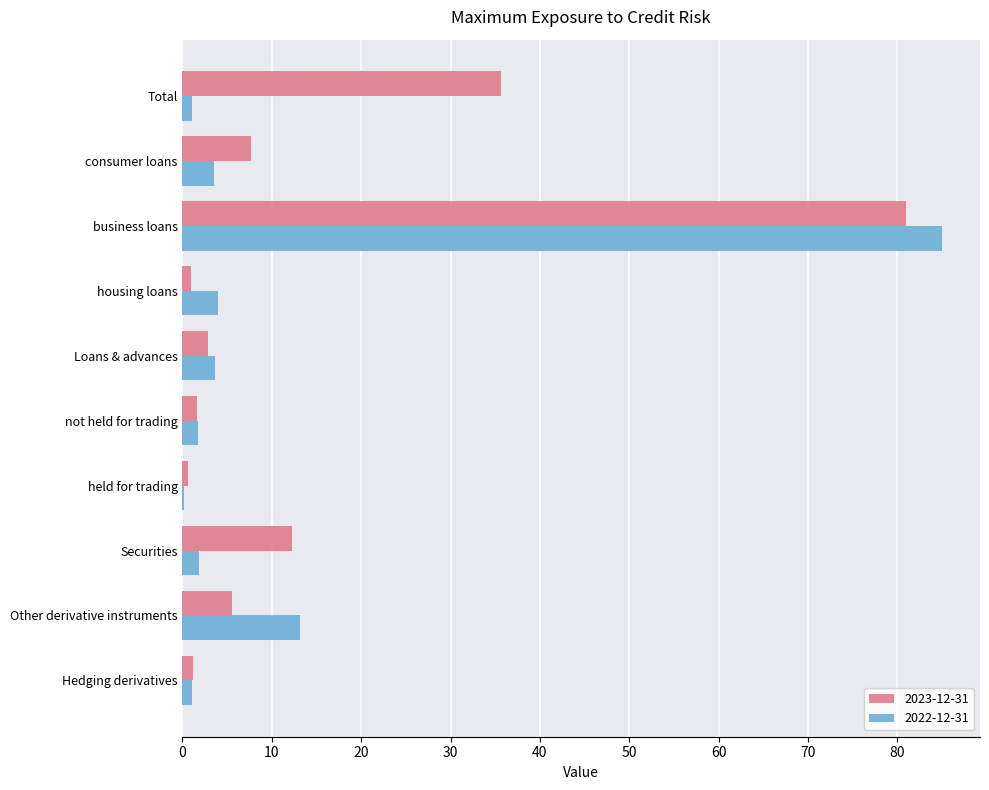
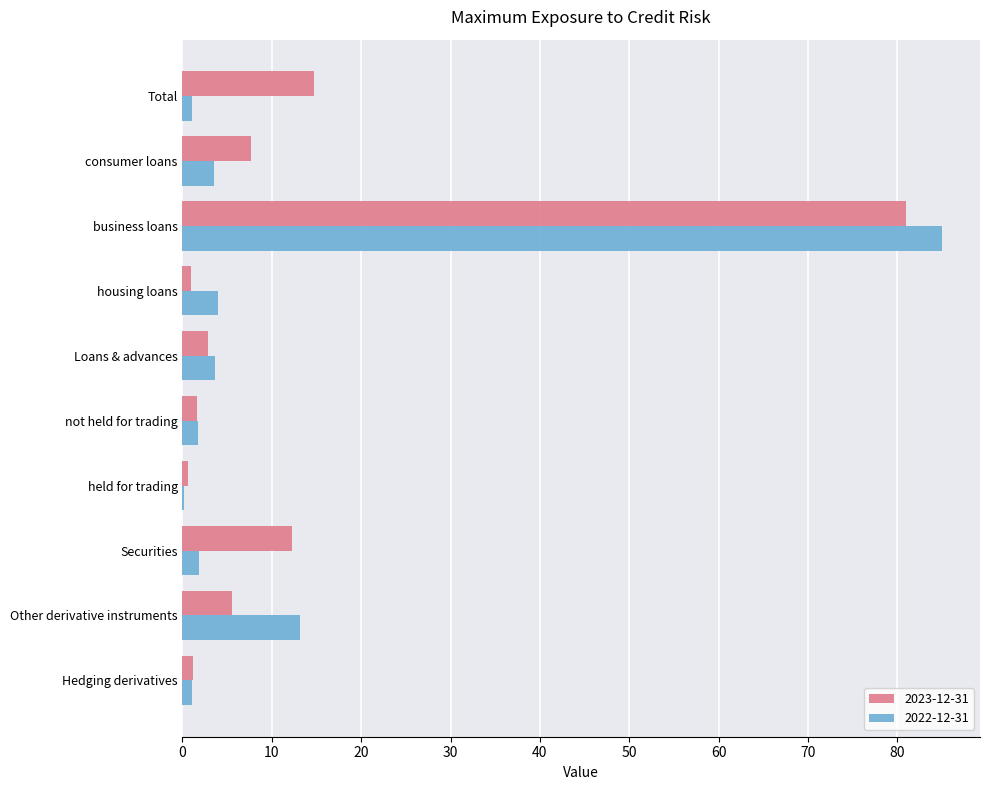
  {
    "2023-12-31": {
-     "Total": 36,
+     "Total": 15,
      "consumer loans": 8,
      "business loans": 81,
      "housing loans": 1,
      "Loans & advances": 3,
      "not held for trading": 2,
      "held for trading": 1,
      "Securities": 12,
      "Other derivative instruments": 6,
      "Hedging derivatives": 1
    },
    "2022-12-31": {
      "Total": 1,
      "consumer loans": 4,
      "business loans": 85,
      "housing loans": 4,
      "Loans & advances": 4,
      "not held for trading": 2,
      "Securities": 2,
      "Other derivative instruments": 13,
      "Hedging derivatives": 1
    }
  }
